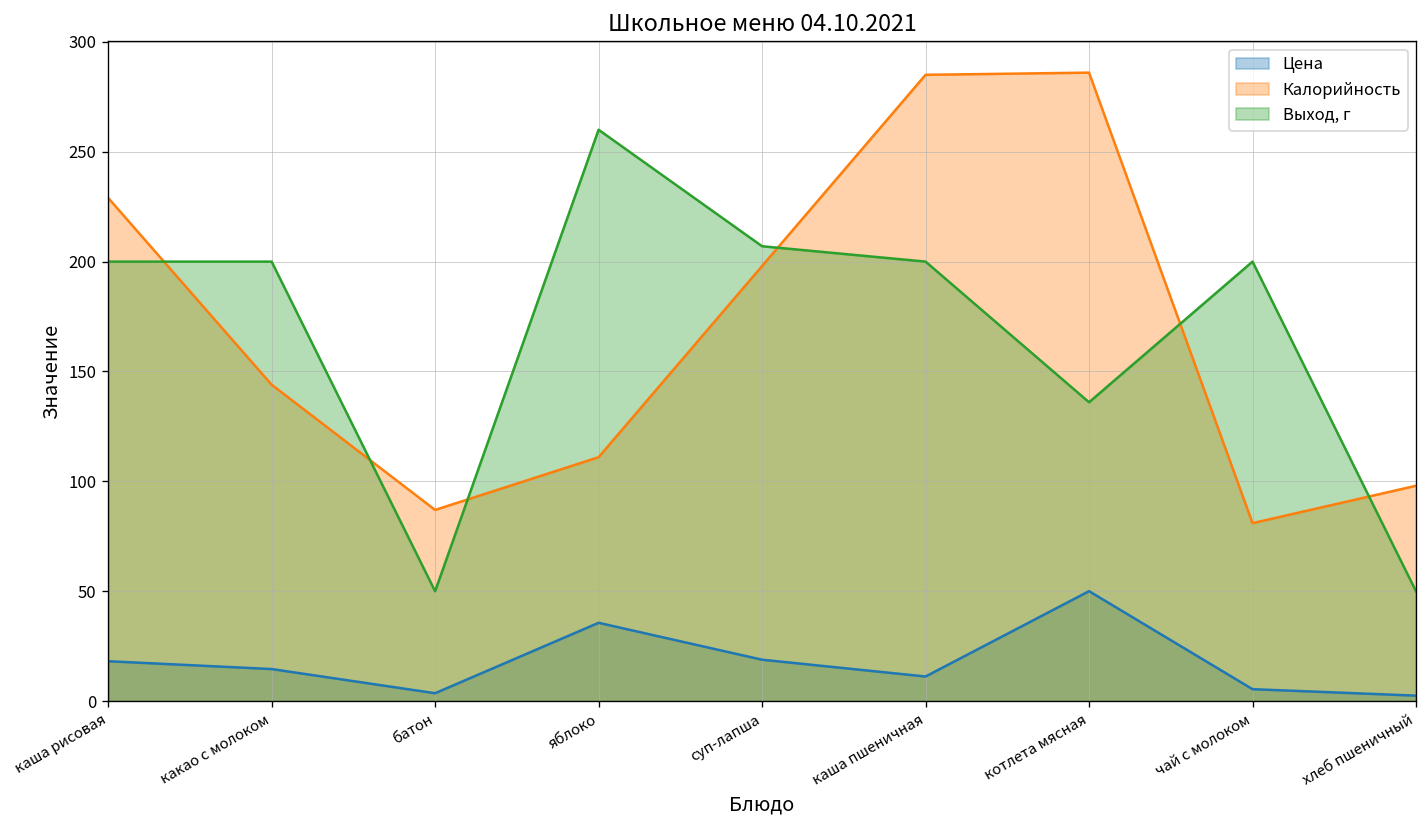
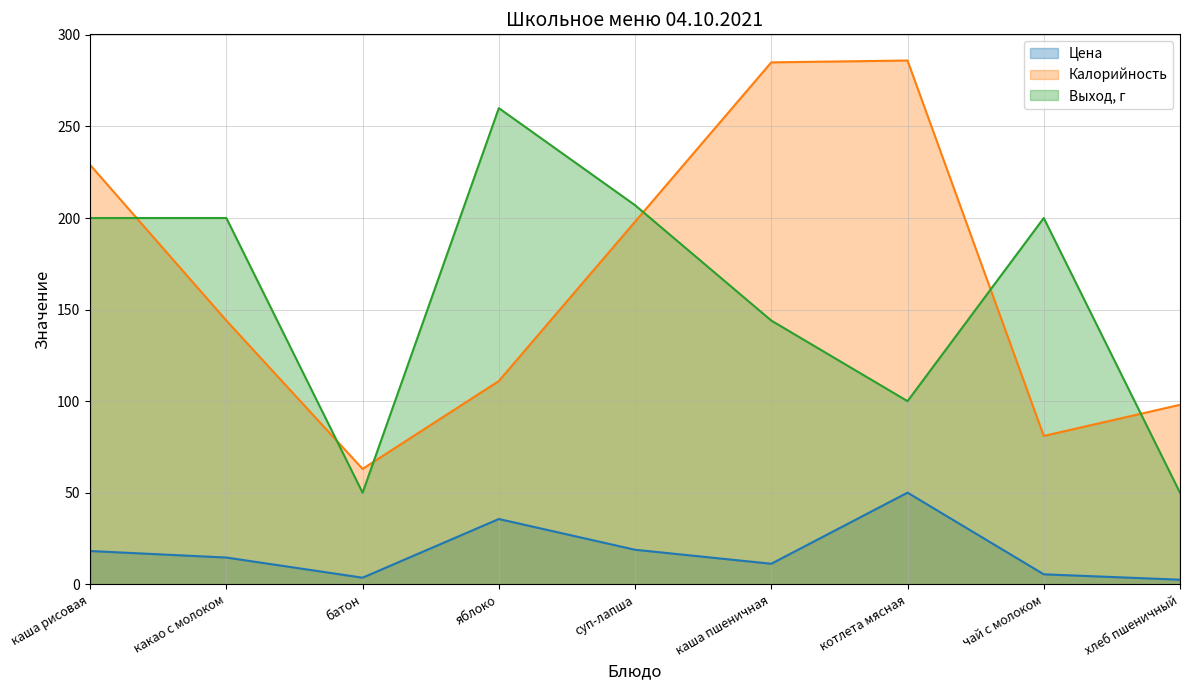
  {
    "Цена": {
      "каша рисовая": 18,
      "какао с молоком": 15,
      "батон": 4,
      "яблоко": 36,
      "суп-лапша": 19,
      "каша пшеничная": 11,
      "котлета мясная": 50,
      "чай с молоком": 5,
      "хлеб пшеничный": 3
    },
    "Калорийность": {
      "каша рисовая": 229,
      "какао с молоком": 144,
-     "батон": 87,
+     "батон": 63,
      "яблоко": 111,
      "суп-лапша": 198,
      "каша пшеничная": 285,
      "котлета мясная": 286,
      "чай с молоком": 81,
      "хлеб пшеничный": 98
    },
    "Выход, г": {
      "каша рисовая": 200,
      "какао с молоком": 200,
      "батон": 50,
      "яблоко": 260,
      "суп-лапша": 207,
-     "каша пшеничная": 200,
-     "котлета мясная": 136,
+     "каша пшеничная": 144,
+     "котлета мясная": 100,
      "чай с молоком": 200,
      "хлеб пшеничный": 50
    }
  }
